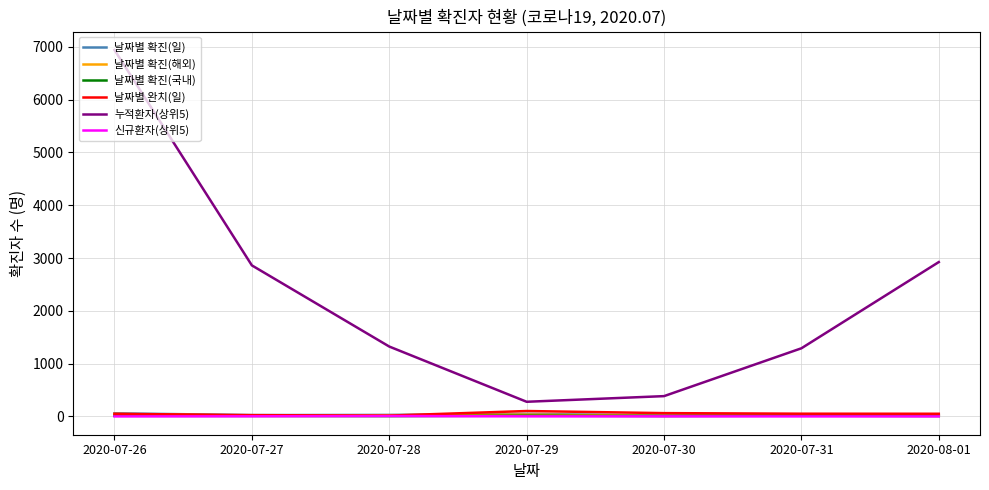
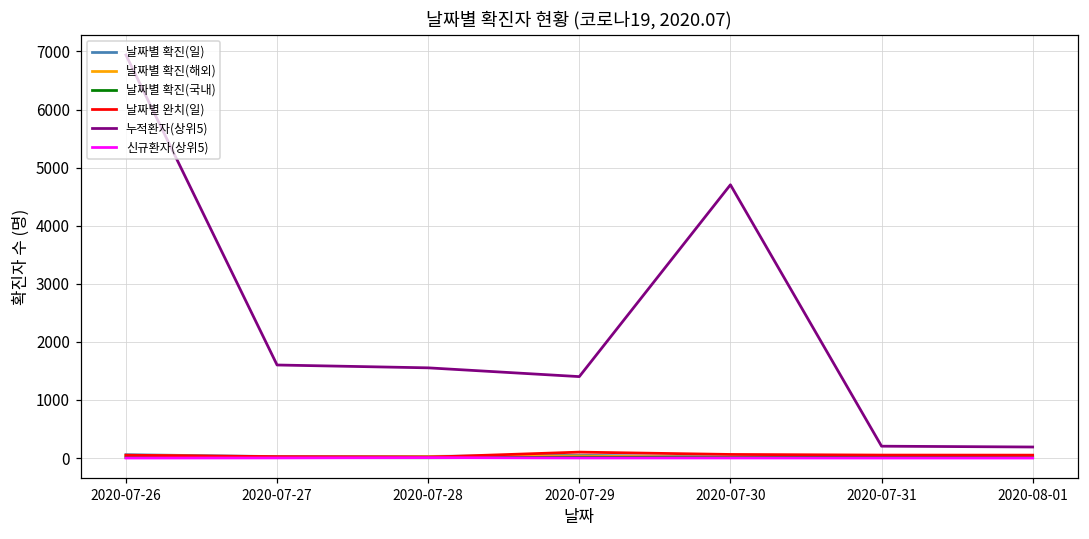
  {
    "날짜별 완치(일)": {
      "2020-07-29": 100
    },
    "누적환자(상위5)": {
-     "2020-07-27": 2900,
-     "2020-07-28": 1300,
-     "2020-07-29": 300,
-     "2020-07-30": 400,
-     "2020-07-31": 1300,
-     "2020-08-01": 2900
+     "2020-07-27": 1600,
+     "2020-07-28": 1600,
+     "2020-07-29": 1400,
+     "2020-07-30": 4700,
+     "2020-07-31": 200,
+     "2020-08-01": 200
    }
  }
